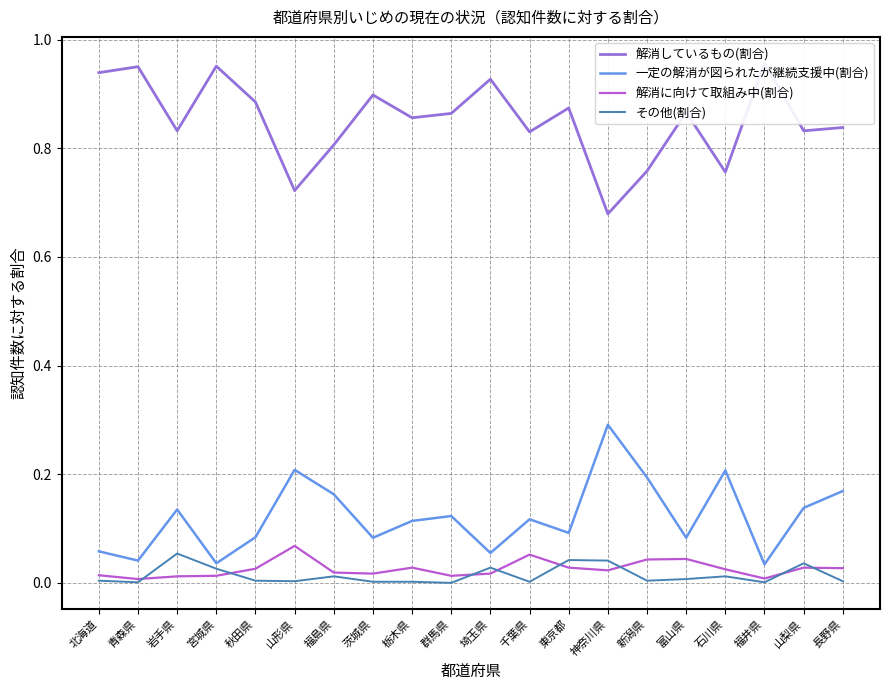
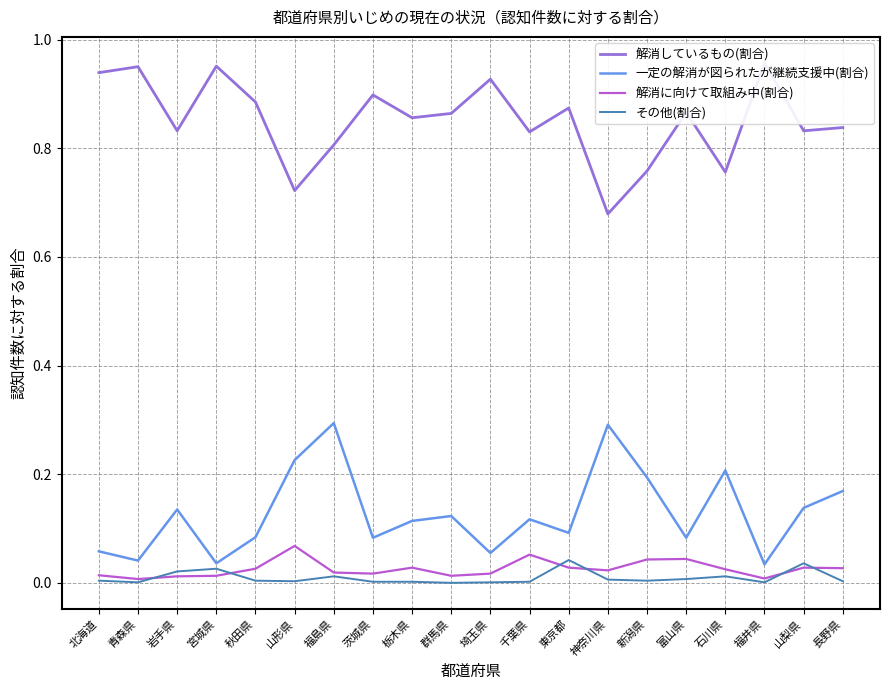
  {
    "一定の解消が図られたが継続支援中(割合)": {
      "北海道": 0.06,
      "青森県": 0.04,
      "岩手県": 0.14,
      "宮城県": 0.04,
      "秋田県": 0.08,
-     "山形県": 0.21,
-     "福島県": 0.16,
+     "山形県": 0.23,
+     "福島県": 0.29,
      "茨城県": 0.08,
      "栃木県": 0.11,
      "群馬県": 0.12,
      "埼玉県": 0.06,
      "千葉県": 0.12,
      "東京都": 0.09,
      "神奈川県": 0.29,
      "新潟県": 0.19,
      "富山県": 0.08,
      "石川県": 0.21,
      "福井県": 0.03,
      "山梨県": 0.14,
      "長野県": 0.17
    },
    "その他(割合)": {
      "北海道": 0.00,
      "青森県": 0.00,
-     "岩手県": 0.05,
+     "岩手県": 0.02,
      "宮城県": 0.03,
      "秋田県": 0.00,
      "山形県": 0.00,
      "福島県": 0.01,
      "茨城県": 0.00,
      "栃木県": 0.00,
      "群馬県": 0.00,
-     "埼玉県": 0.03,
+     "埼玉県": 0.00,
      "千葉県": 0.00,
      "東京都": 0.04,
-     "神奈川県": 0.04,
+     "神奈川県": 0.01,
      "新潟県": 0.00,
      "富山県": 0.01,
      "石川県": 0.01,
      "福井県": 0.00,
      "山梨県": 0.04,
      "長野県": 0.00
    }
  }
